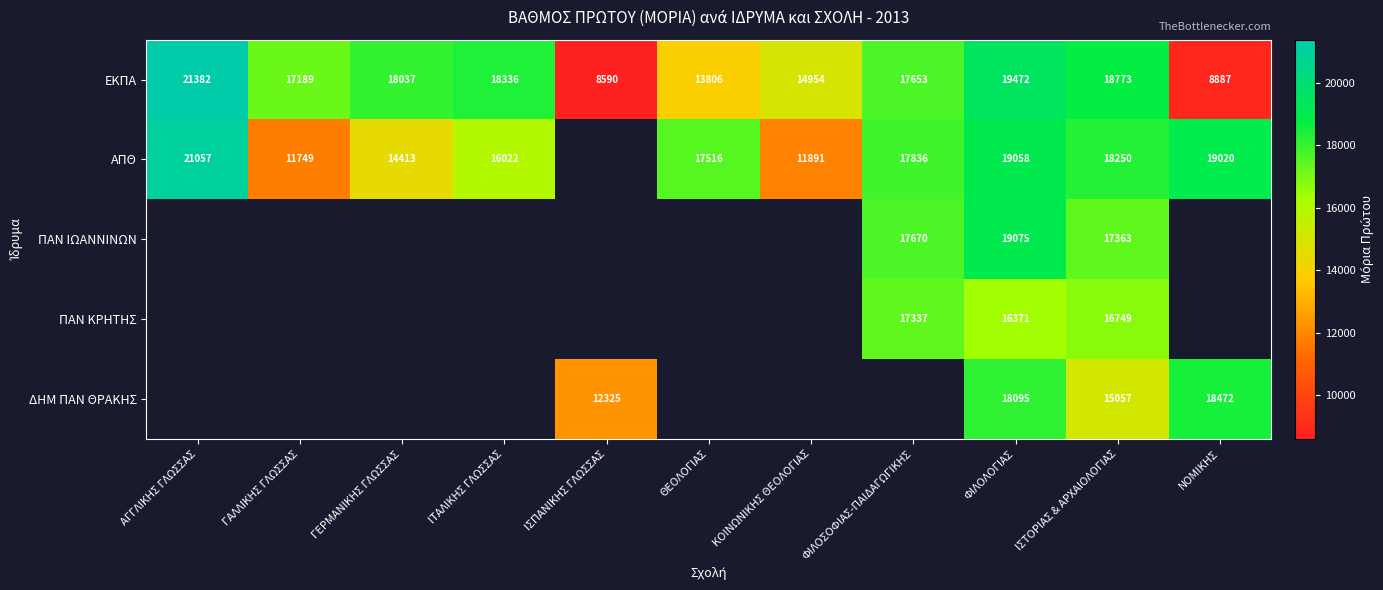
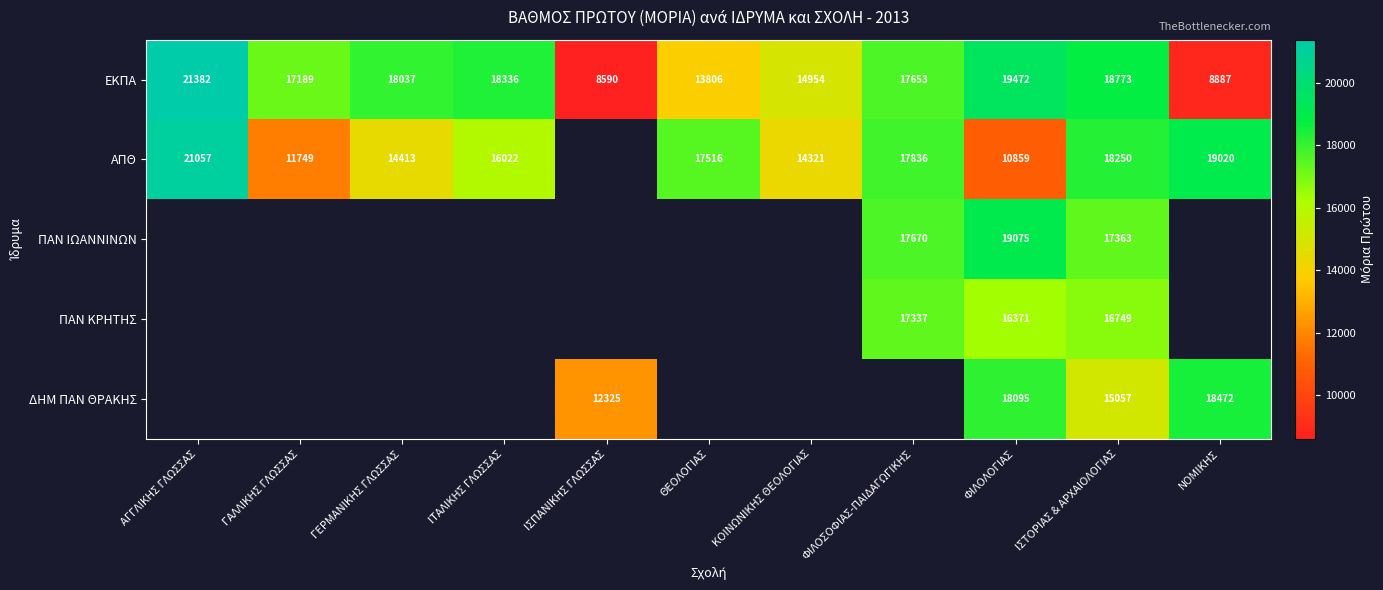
  {
    "ΕΚΠΑ": {
      "ΑΓΓΛΙΚΗΣ ΓΛΩΣΣΑΣ": 21382,
      "ΓΑΛΛΙΚΗΣ ΓΛΩΣΣΑΣ": 17189,
      "ΓΕΡΜΑΝΙΚΗΣ ΓΛΩΣΣΑΣ": 18037,
      "ΙΤΑΛΙΚΗΣ ΓΛΩΣΣΑΣ": 18336,
      "ΙΣΠΑΝΙΚΗΣ ΓΛΩΣΣΑΣ": 8590,
      "ΘΕΟΛΟΓΙΑΣ": 13806,
      "ΚΟΙΝΩΝΙΚΗΣ ΘΕΟΛΟΓΙΑΣ": 14954,
      "ΦΙΛΟΣΟΦΙΑΣ-ΠΑΙΔΑΓΩΓΙΚΗΣ": 17653,
      "ΦΙΛΟΛΟΓΙΑΣ": 19472,
      "ΙΣΤΟΡΙΑΣ & ΑΡΧΑΙΟΛΟΓΙΑΣ": 18773,
      "ΝΟΜΙΚΗΣ": 8887
    },
    "ΑΠΘ": {
      "ΑΓΓΛΙΚΗΣ ΓΛΩΣΣΑΣ": 21057,
      "ΓΑΛΛΙΚΗΣ ΓΛΩΣΣΑΣ": 11749,
      "ΓΕΡΜΑΝΙΚΗΣ ΓΛΩΣΣΑΣ": 14413,
      "ΙΤΑΛΙΚΗΣ ΓΛΩΣΣΑΣ": 16022,
      "ΘΕΟΛΟΓΙΑΣ": 17516,
-     "ΚΟΙΝΩΝΙΚΗΣ ΘΕΟΛΟΓΙΑΣ": 11891,
+     "ΚΟΙΝΩΝΙΚΗΣ ΘΕΟΛΟΓΙΑΣ": 14321,
      "ΦΙΛΟΣΟΦΙΑΣ-ΠΑΙΔΑΓΩΓΙΚΗΣ": 17836,
-     "ΦΙΛΟΛΟΓΙΑΣ": 19058,
+     "ΦΙΛΟΛΟΓΙΑΣ": 10859,
      "ΙΣΤΟΡΙΑΣ & ΑΡΧΑΙΟΛΟΓΙΑΣ": 18250,
      "ΝΟΜΙΚΗΣ": 19020
    },
    "ΠΑΝ ΙΩΑΝΝΙΝΩΝ": {
      "ΦΙΛΟΣΟΦΙΑΣ-ΠΑΙΔΑΓΩΓΙΚΗΣ": 17670,
      "ΦΙΛΟΛΟΓΙΑΣ": 19075,
      "ΙΣΤΟΡΙΑΣ & ΑΡΧΑΙΟΛΟΓΙΑΣ": 17363
    },
    "ΠΑΝ ΚΡΗΤΗΣ": {
      "ΦΙΛΟΣΟΦΙΑΣ-ΠΑΙΔΑΓΩΓΙΚΗΣ": 17337,
      "ΦΙΛΟΛΟΓΙΑΣ": 16371,
      "ΙΣΤΟΡΙΑΣ & ΑΡΧΑΙΟΛΟΓΙΑΣ": 16749
    },
    "ΔΗΜ ΠΑΝ ΘΡΑΚΗΣ": {
      "ΙΣΠΑΝΙΚΗΣ ΓΛΩΣΣΑΣ": 12325,
      "ΦΙΛΟΛΟΓΙΑΣ": 18095,
      "ΙΣΤΟΡΙΑΣ & ΑΡΧΑΙΟΛΟΓΙΑΣ": 15057,
      "ΝΟΜΙΚΗΣ": 18472
    }
  }
